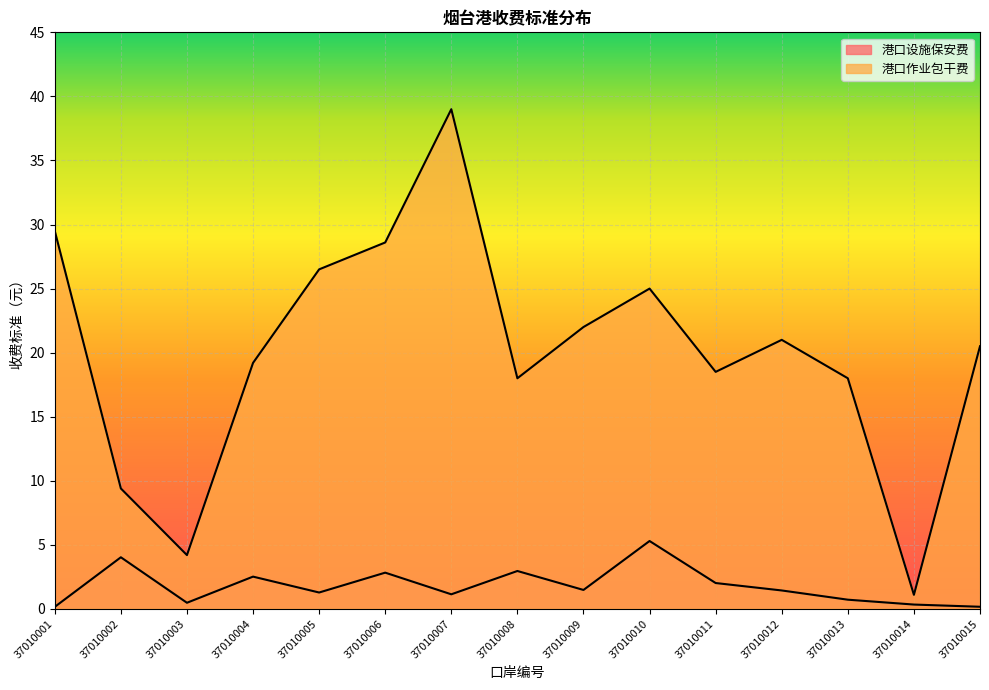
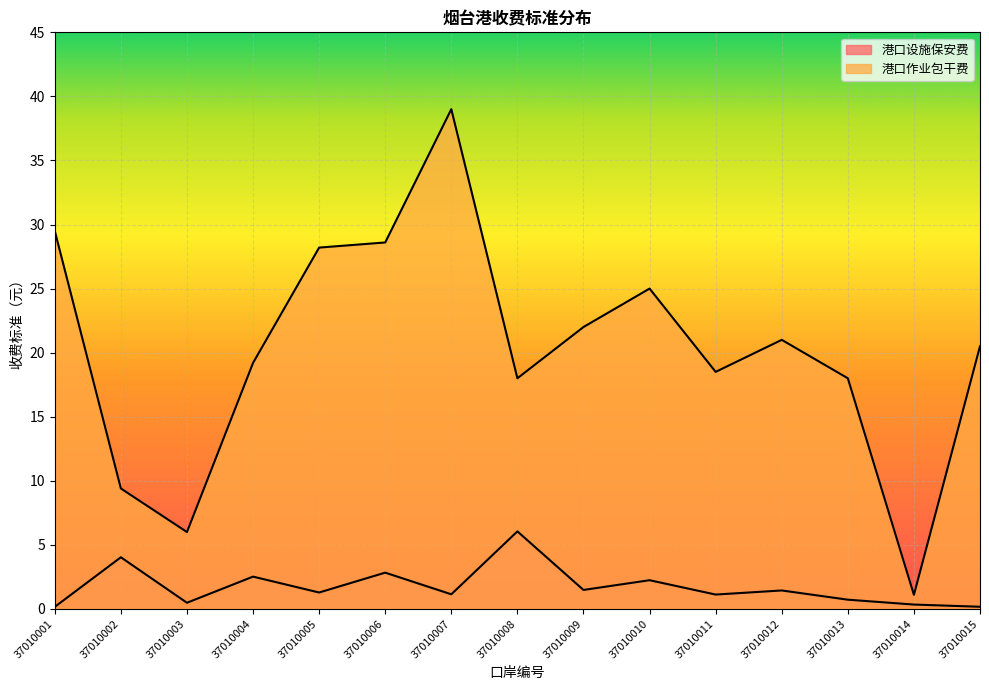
  {
    "港口设施保安费": {
      "37010001": 0.2,
      "37010002": 4.0,
      "37010003": 0.5,
      "37010004": 2.5,
      "37010005": 1.3,
      "37010006": 2.8,
      "37010007": 1.1,
-     "37010008": 3.0,
+     "37010008": 6.1,
      "37010009": 1.5,
-     "37010010": 5.3,
-     "37010011": 2.0,
+     "37010010": 2.2,
+     "37010011": 1.1,
      "37010012": 1.4,
      "37010013": 0.7,
      "37010014": 0.3,
      "37010015": 0.2
    },
    "港口作业包干费": {
      "37010001": 29.5,
      "37010002": 9.4,
-     "37010003": 4.2,
+     "37010003": 6.0,
      "37010004": 19.2,
-     "37010005": 26.5,
+     "37010005": 28.2,
      "37010006": 28.6,
      "37010007": 39.0,
      "37010008": 18.0,
      "37010009": 22.0,
      "37010010": 25.0,
      "37010011": 18.5,
      "37010012": 21.0,
      "37010013": 18.0,
      "37010014": 1.1,
      "37010015": 20.5
    }
  }
